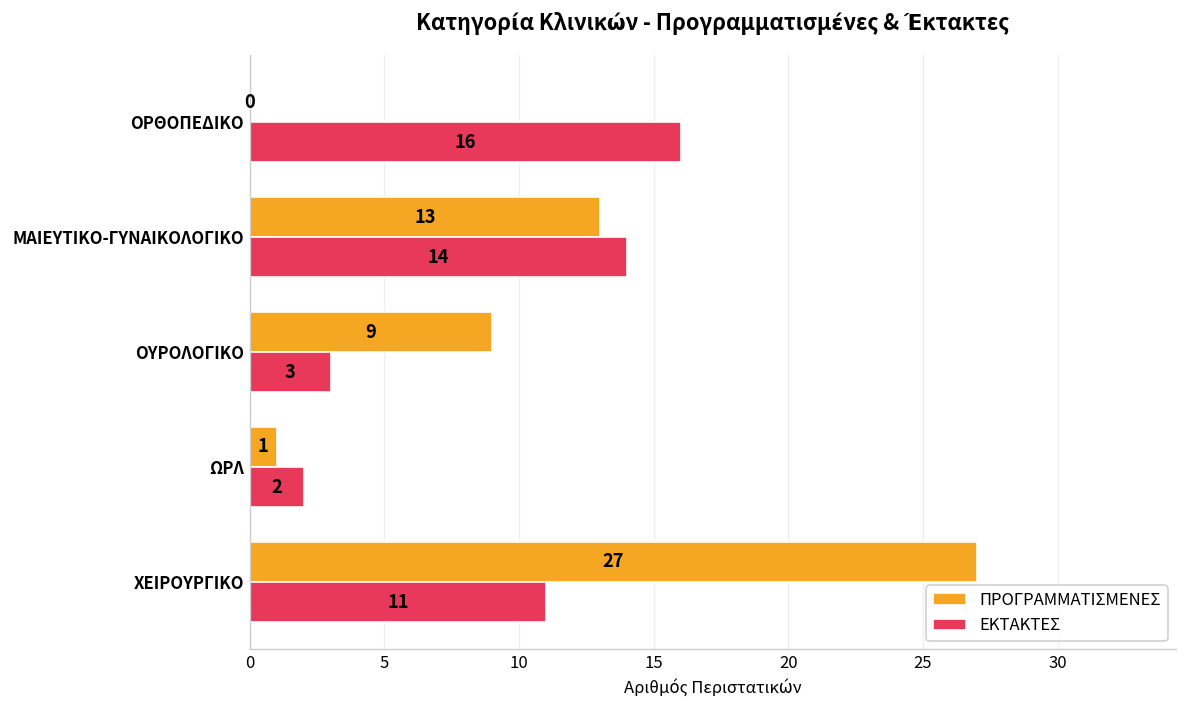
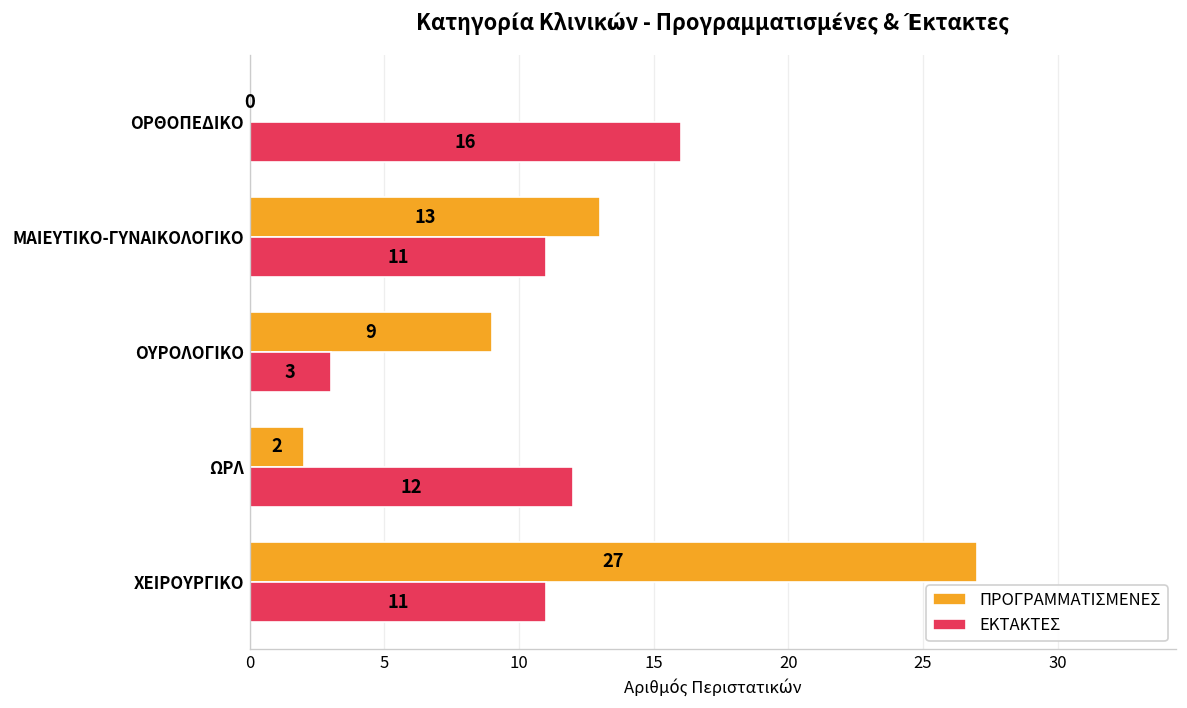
  {
    "ΠΡΟΓΡΑΜΜΑΤΙΣΜΕΝΕΣ": {
      "ΟΡΘΟΠΕΔΙΚΟ": 0,
      "ΜΑΙΕΥΤΙΚΟ-ΓΥΝΑΙΚΟΛΟΓΙΚΟ": 13,
      "ΟΥΡΟΛΟΓΙΚΟ": 9,
-     "ΩΡΛ": 1,
+     "ΩΡΛ": 2,
      "ΧΕΙΡΟΥΡΓΙΚΟ": 27
    },
    "ΕΚΤΑΚΤΕΣ": {
      "ΟΡΘΟΠΕΔΙΚΟ": 16,
-     "ΜΑΙΕΥΤΙΚΟ-ΓΥΝΑΙΚΟΛΟΓΙΚΟ": 14,
+     "ΜΑΙΕΥΤΙΚΟ-ΓΥΝΑΙΚΟΛΟΓΙΚΟ": 11,
      "ΟΥΡΟΛΟΓΙΚΟ": 3,
-     "ΩΡΛ": 2,
+     "ΩΡΛ": 12,
      "ΧΕΙΡΟΥΡΓΙΚΟ": 11
    }
  }
